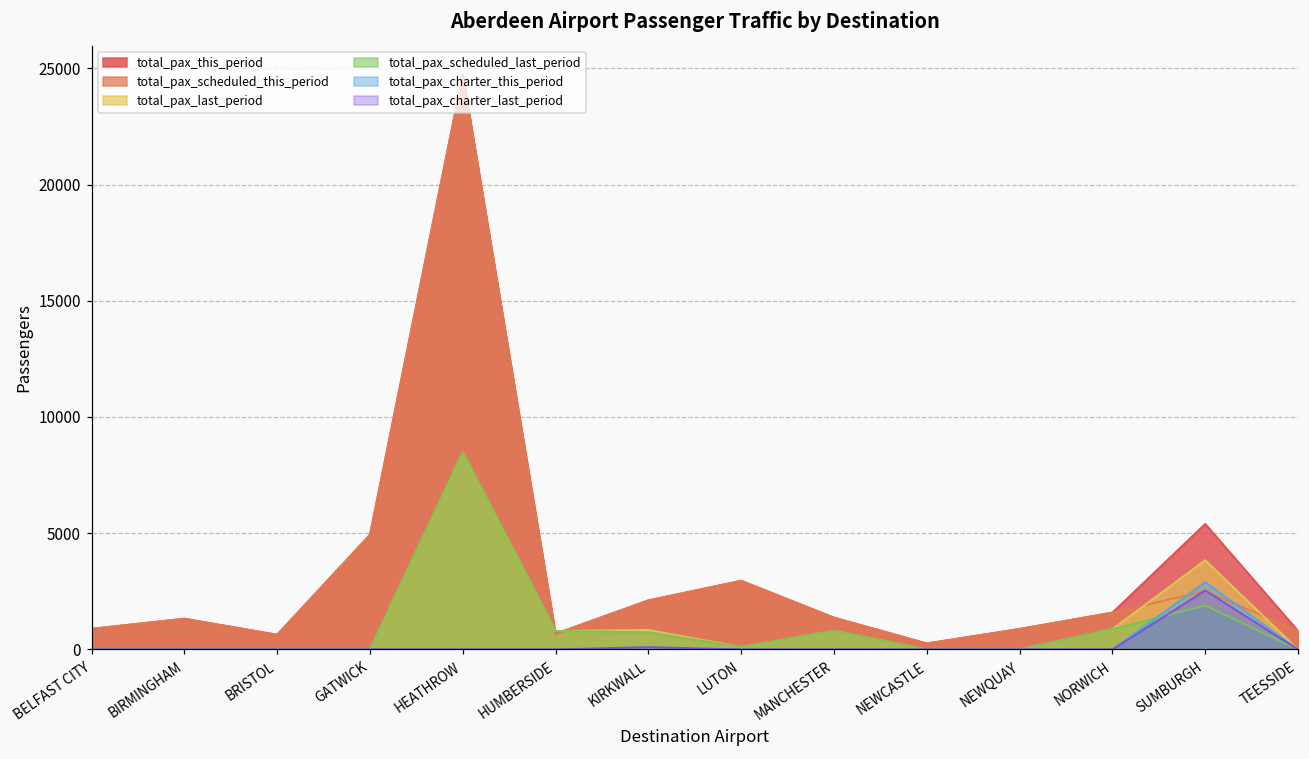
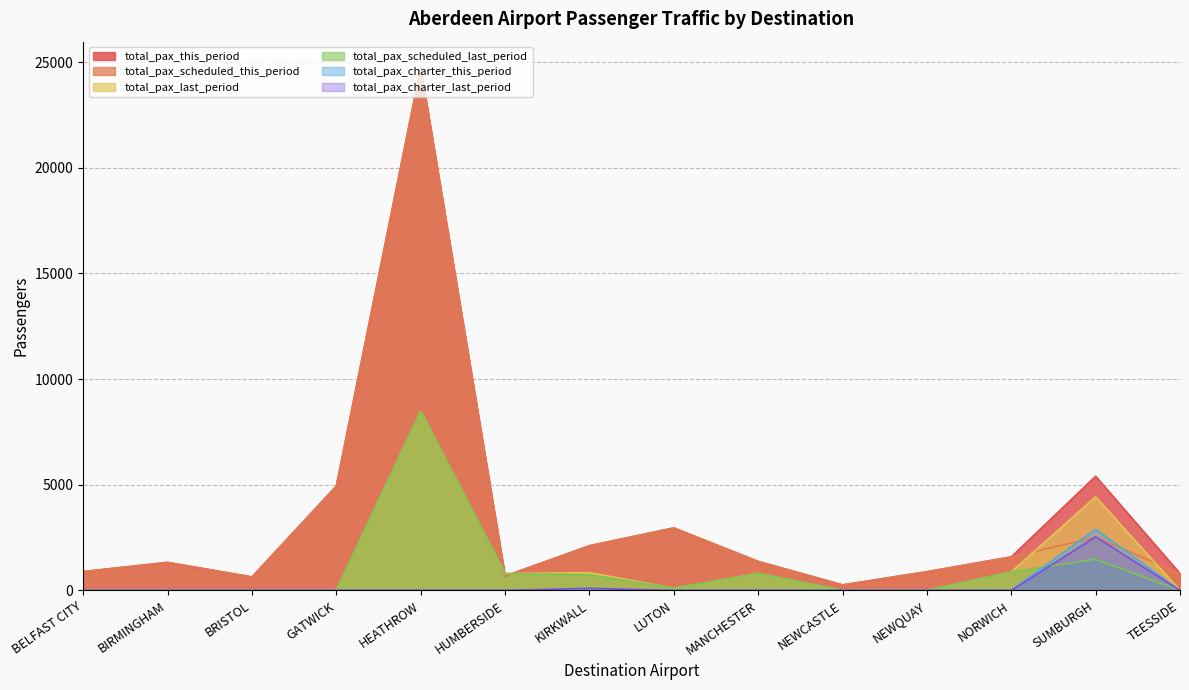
  {
    "total_pax_last_period": {
-     "SUMBURGH": 3800
+     "SUMBURGH": 4400
    },
    "total_pax_scheduled_last_period": {
-     "SUMBURGH": 1900
+     "SUMBURGH": 1500
    }
  }
